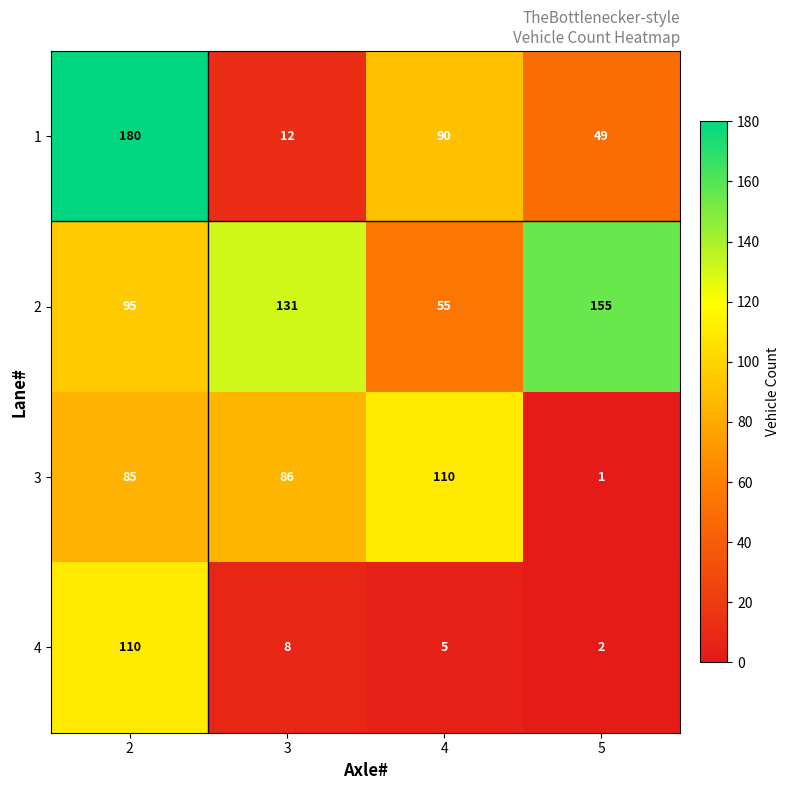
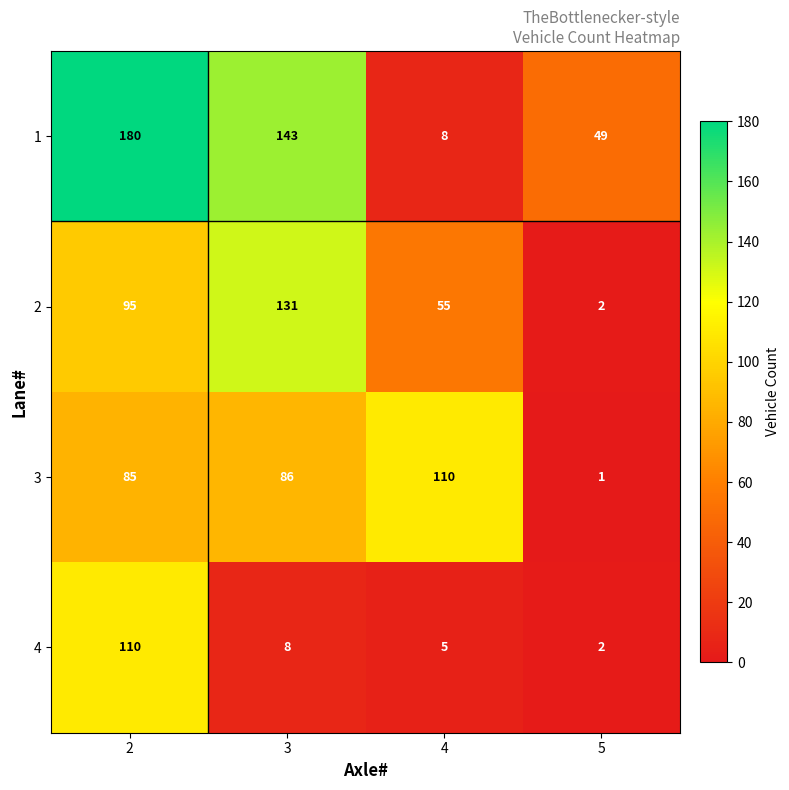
  {
    "1": {
      "2": 180,
-     "3": 12,
-     "4": 90,
+     "3": 143,
+     "4": 8,
      "5": 49
    },
    "2": {
      "2": 95,
      "3": 131,
      "4": 55,
-     "5": 155
+     "5": 2
    },
    "3": {
      "2": 85,
      "3": 86,
      "4": 110,
      "5": 1
    },
    "4": {
      "2": 110,
      "3": 8,
      "4": 5,
      "5": 2
    }
  }
